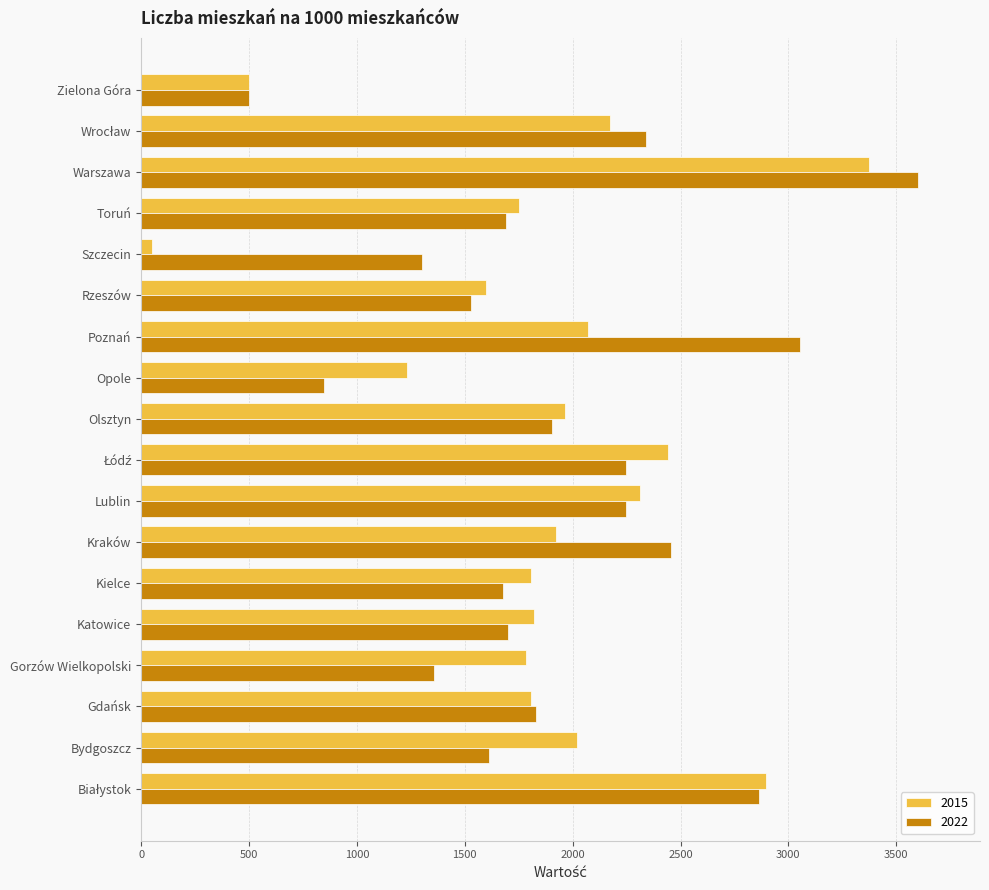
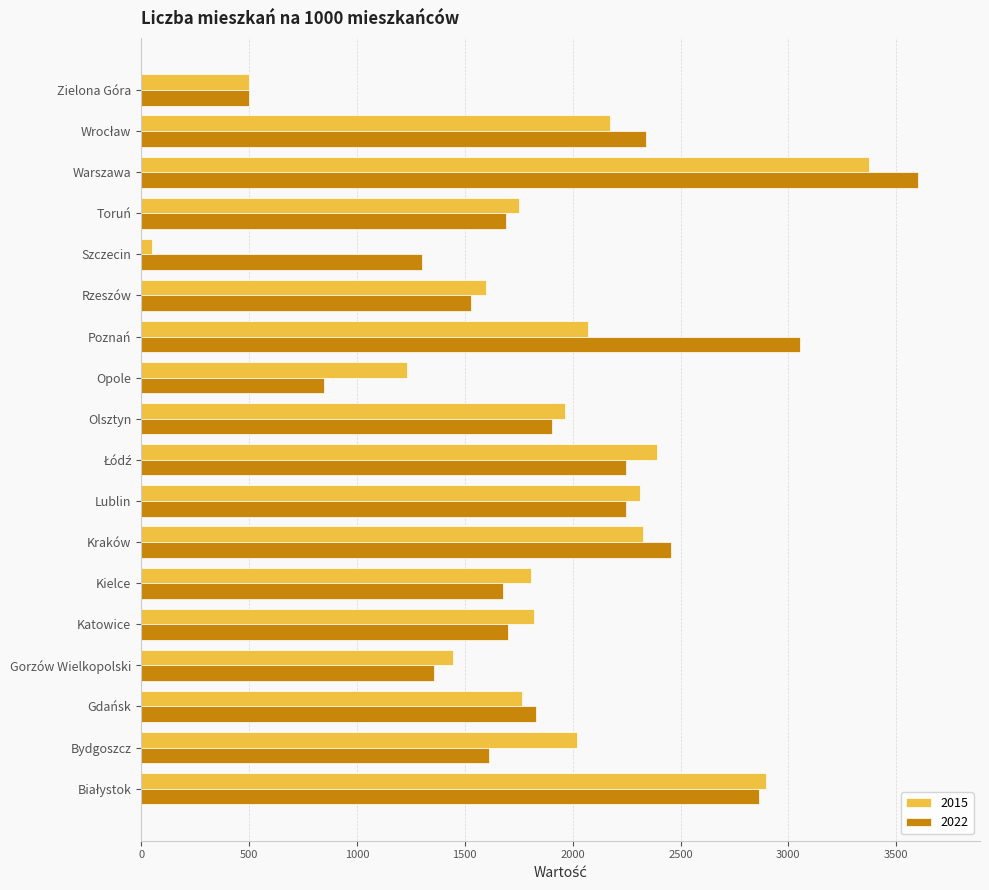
  {
    "2015": {
      "Zielona Góra": 500,
      "Wrocław": 2170,
      "Warszawa": 3370,
      "Toruń": 1750,
      "Szczecin": 50,
      "Rzeszów": 1600,
      "Poznań": 2070,
      "Opole": 1230,
      "Olsztyn": 1960,
-     "Łódź": 2440,
+     "Łódź": 2390,
      "Lublin": 2310,
-     "Kraków": 1920,
+     "Kraków": 2330,
      "Kielce": 1810,
      "Katowice": 1820,
-     "Gorzów Wielkopolski": 1780,
-     "Gdańsk": 1800,
+     "Gorzów Wielkopolski": 1440,
+     "Gdańsk": 1760,
      "Bydgoszcz": 2020,
      "Białystok": 2900
    },
    "2022": {
      "Zielona Góra": 500,
      "Wrocław": 2340,
      "Warszawa": 3600,
      "Toruń": 1690,
      "Szczecin": 1300,
      "Rzeszów": 1530,
      "Poznań": 3050,
      "Opole": 850,
      "Olsztyn": 1900,
      "Łódź": 2250,
      "Lublin": 2250,
      "Kraków": 2460,
      "Kielce": 1680,
      "Katowice": 1700,
      "Gorzów Wielkopolski": 1360,
      "Gdańsk": 1830,
      "Bydgoszcz": 1610,
      "Białystok": 2870
    }
  }
